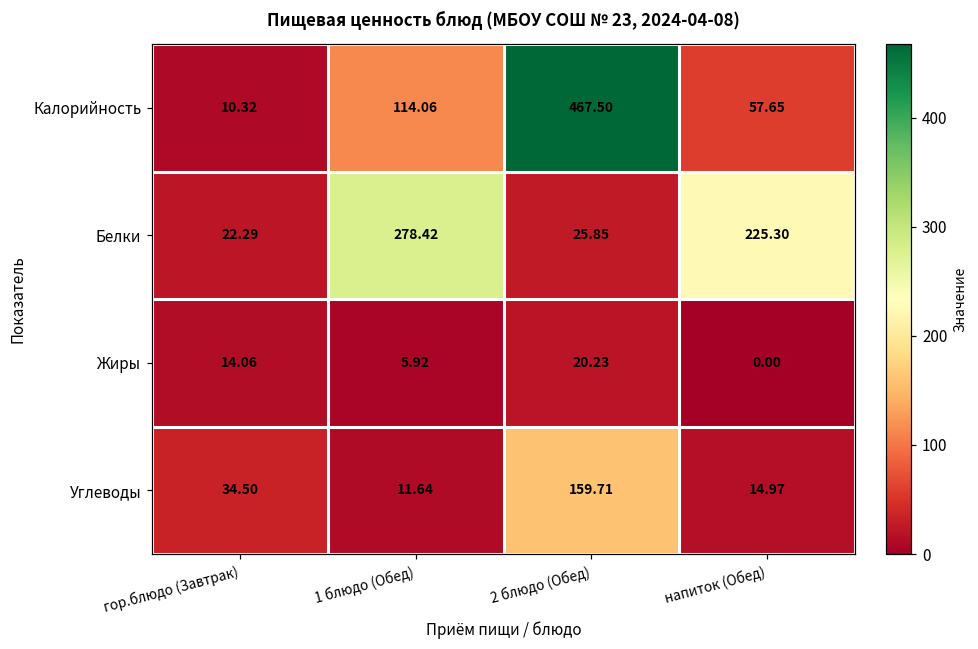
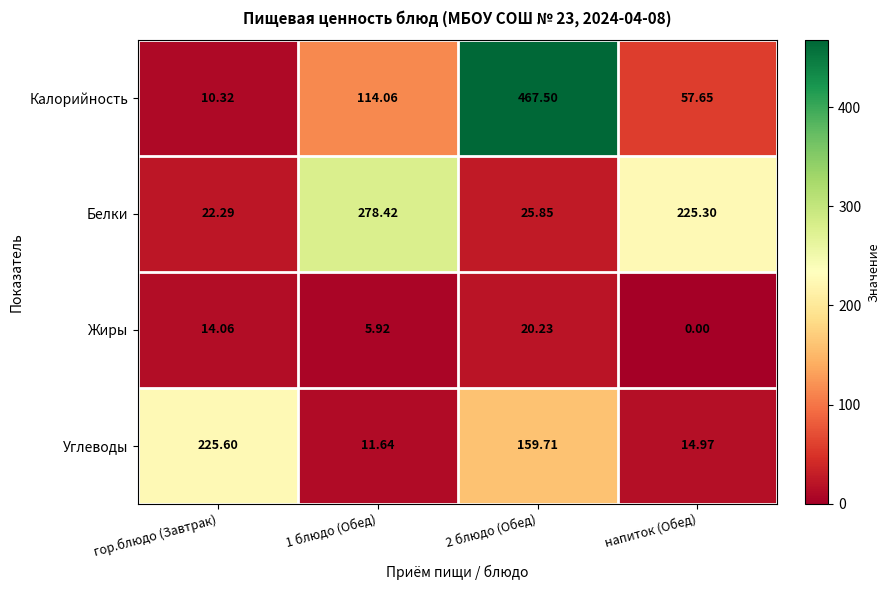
  {
    "Калорийность": {
      "гор.блюдо (Завтрак)": 10.32,
      "1 блюдо (Обед)": 114.06,
      "2 блюдо (Обед)": 467.50,
      "напиток (Обед)": 57.65
    },
    "Белки": {
      "гор.блюдо (Завтрак)": 22.29,
      "1 блюдо (Обед)": 278.42,
      "2 блюдо (Обед)": 25.85,
      "напиток (Обед)": 225.30
    },
    "Жиры": {
      "гор.блюдо (Завтрак)": 14.06,
      "1 блюдо (Обед)": 5.92,
      "2 блюдо (Обед)": 20.23,
      "напиток (Обед)": 0.00
    },
    "Углеводы": {
-     "гор.блюдо (Завтрак)": 34.50,
+     "гор.блюдо (Завтрак)": 225.60,
      "1 блюдо (Обед)": 11.64,
      "2 блюдо (Обед)": 159.71,
      "напиток (Обед)": 14.97
    }
  }
